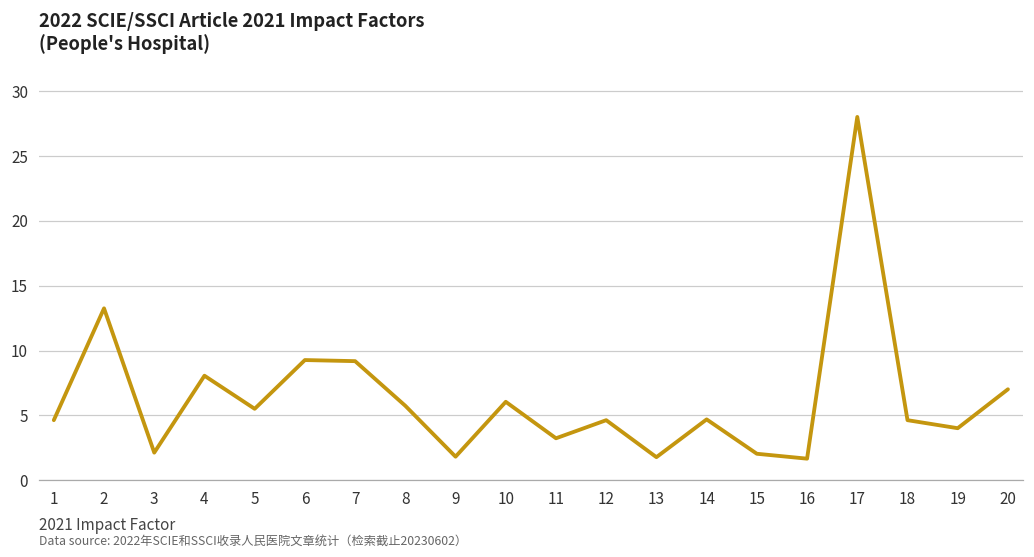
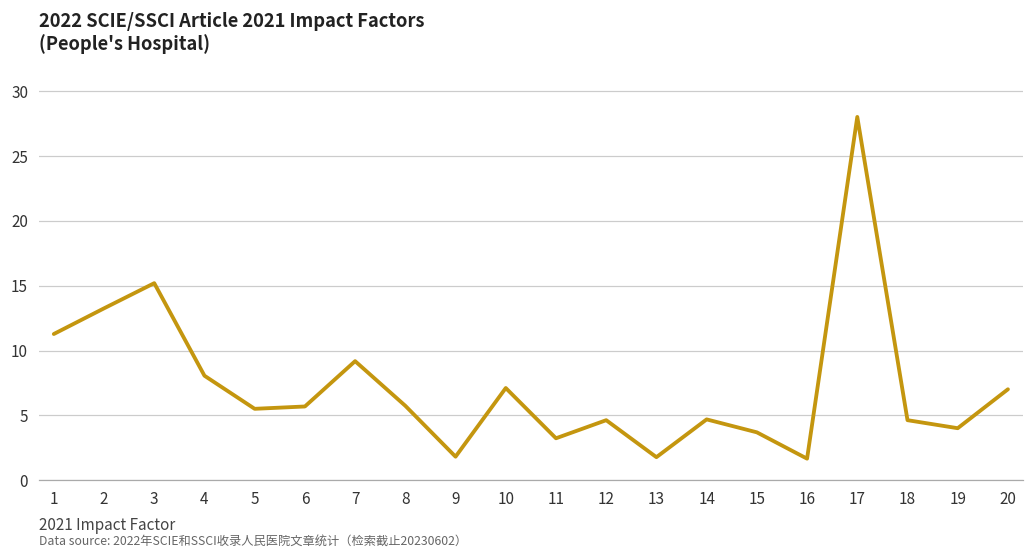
  {
-   "1": 4.6,
+   "1": 11.3,
    "2": 13.3,
-   "3": 2.1,
+   "3": 15.2,
    "4": 8.1,
    "5": 5.5,
-   "6": 9.3,
+   "6": 5.7,
    "7": 9.2,
    "8": 5.7,
    "9": 1.8,
-   "10": 6.0,
+   "10": 7.1,
    "11": 3.2,
    "12": 4.6,
    "13": 1.8,
    "14": 4.7,
-   "15": 2.0,
+   "15": 3.7,
    "16": 1.7,
    "17": 28.0,
    "18": 4.6,
    "19": 4.0,
    "20": 7.0
  }
